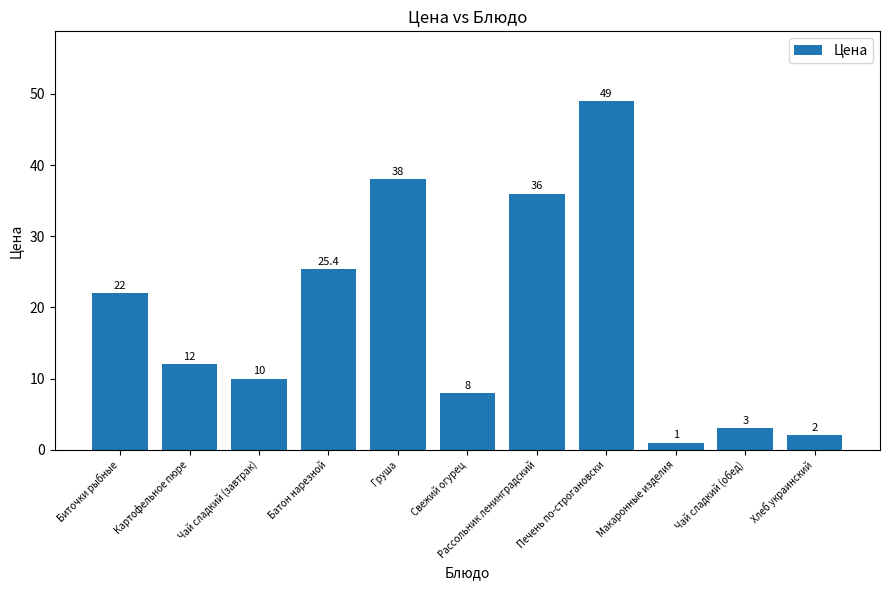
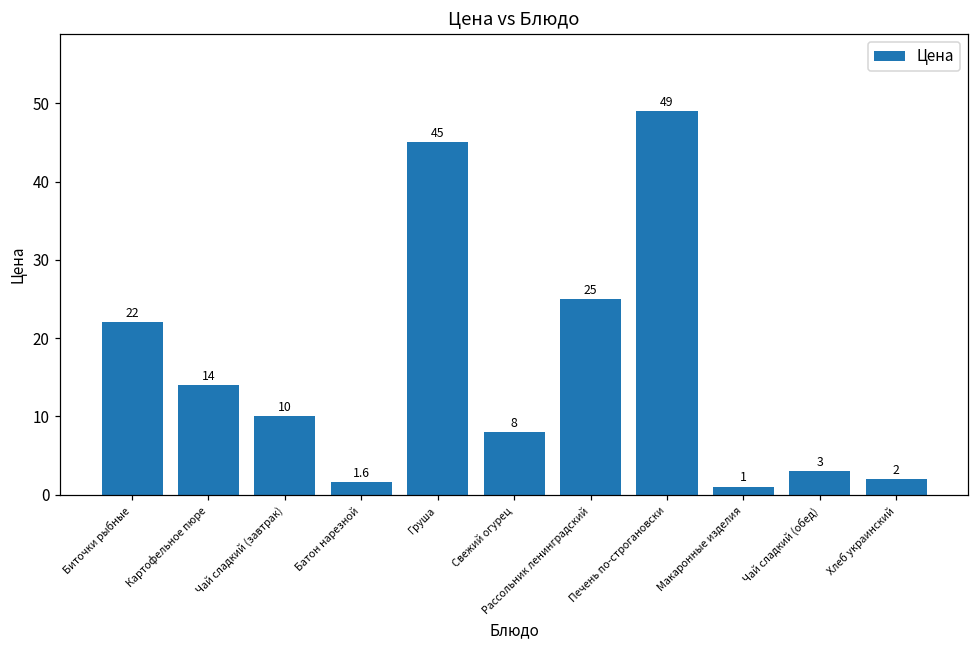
  {
    "Биточки рыбные": 22,
-   "Картофельное пюре": 12,
+   "Картофельное пюре": 14,
    "Чай сладкий (завтрак)": 10,
-   "Батон нарезной": 25.4,
-   "Груша": 38,
+   "Батон нарезной": 1.6,
+   "Груша": 45,
    "Свежий огурец": 8,
-   "Рассольник ленинградский": 36,
+   "Рассольник ленинградский": 25,
    "Печень по-строгановски": 49,
    "Макаронные изделия": 1,
    "Чай сладкий (обед)": 3,
    "Хлеб украинский": 2
  }
